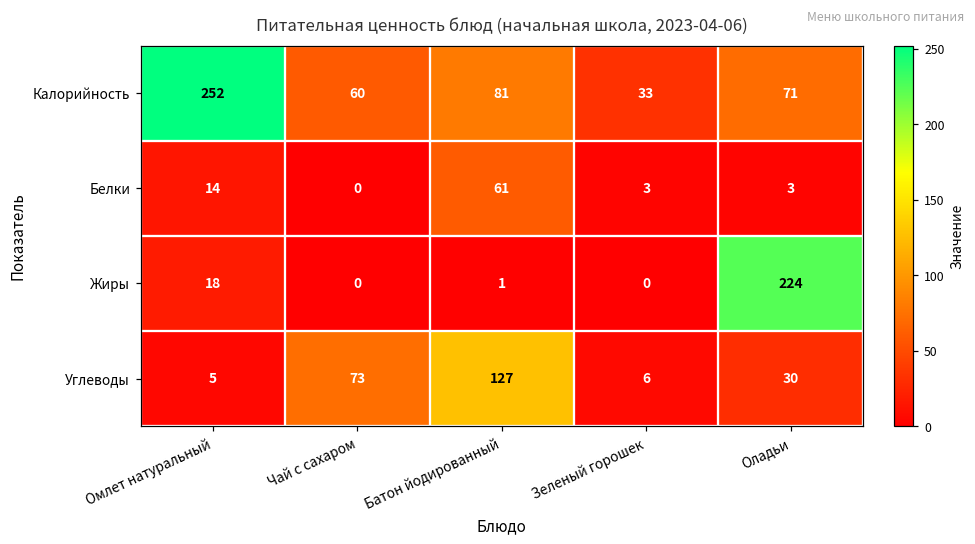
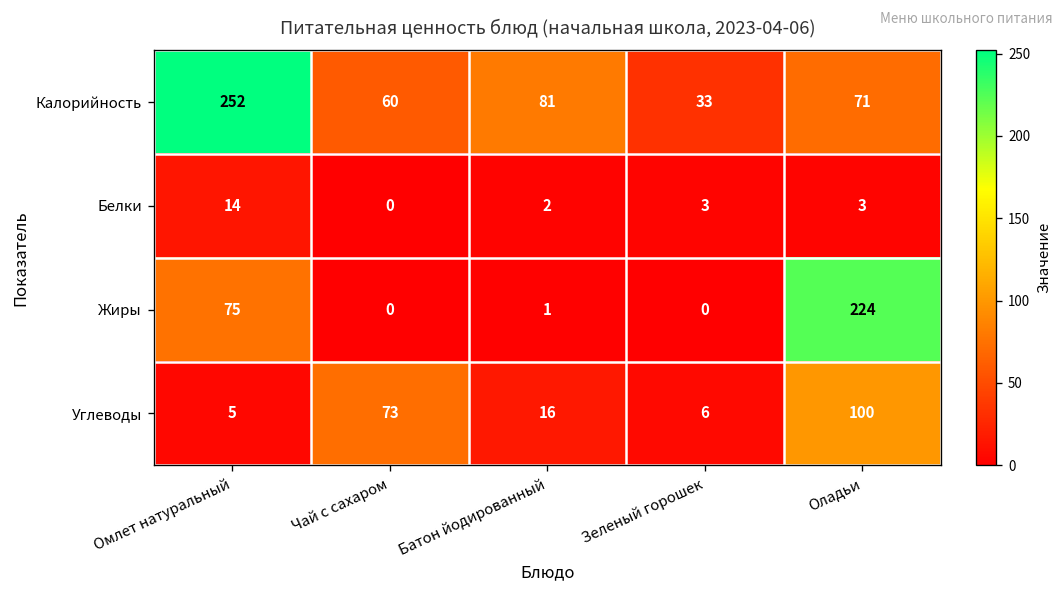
  {
    "Калорийность": {
      "Омлет натуральный": 252,
      "Чай с сахаром": 60,
      "Батон йодированный": 81,
      "Зеленый горошек": 33,
      "Оладьи": 71
    },
    "Белки": {
      "Омлет натуральный": 14,
      "Чай с сахаром": 0,
-     "Батон йодированный": 61,
+     "Батон йодированный": 2,
      "Зеленый горошек": 3,
      "Оладьи": 3
    },
    "Жиры": {
-     "Омлет натуральный": 18,
+     "Омлет натуральный": 75,
      "Чай с сахаром": 0,
      "Батон йодированный": 1,
      "Зеленый горошек": 0,
      "Оладьи": 224
    },
    "Углеводы": {
      "Омлет натуральный": 5,
      "Чай с сахаром": 73,
-     "Батон йодированный": 127,
+     "Батон йодированный": 16,
      "Зеленый горошек": 6,
-     "Оладьи": 30
+     "Оладьи": 100
    }
  }
